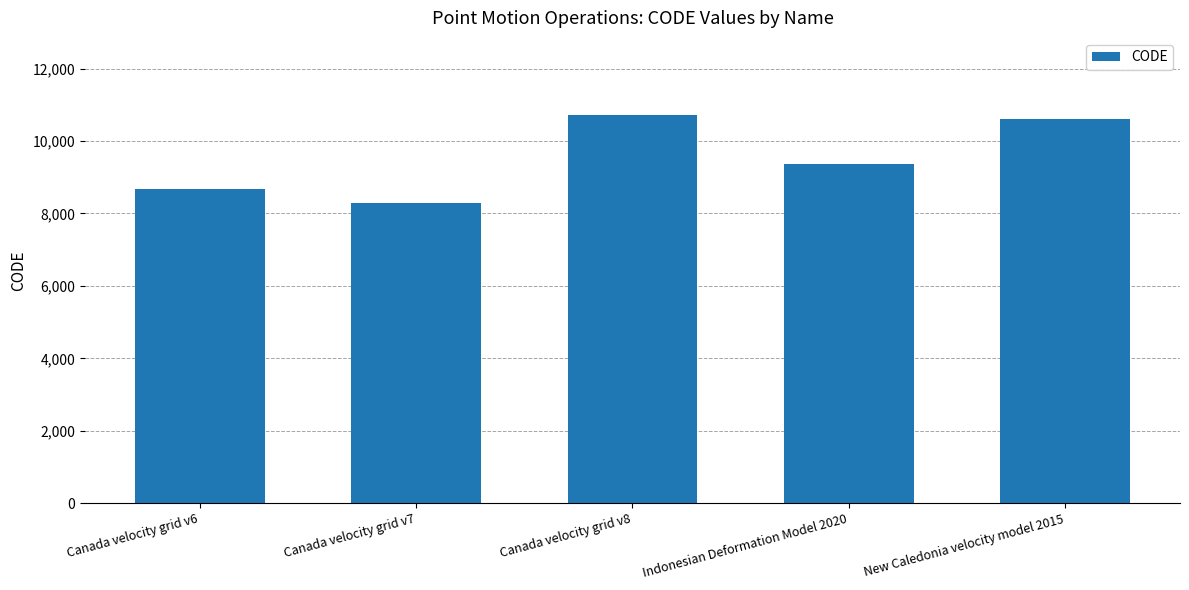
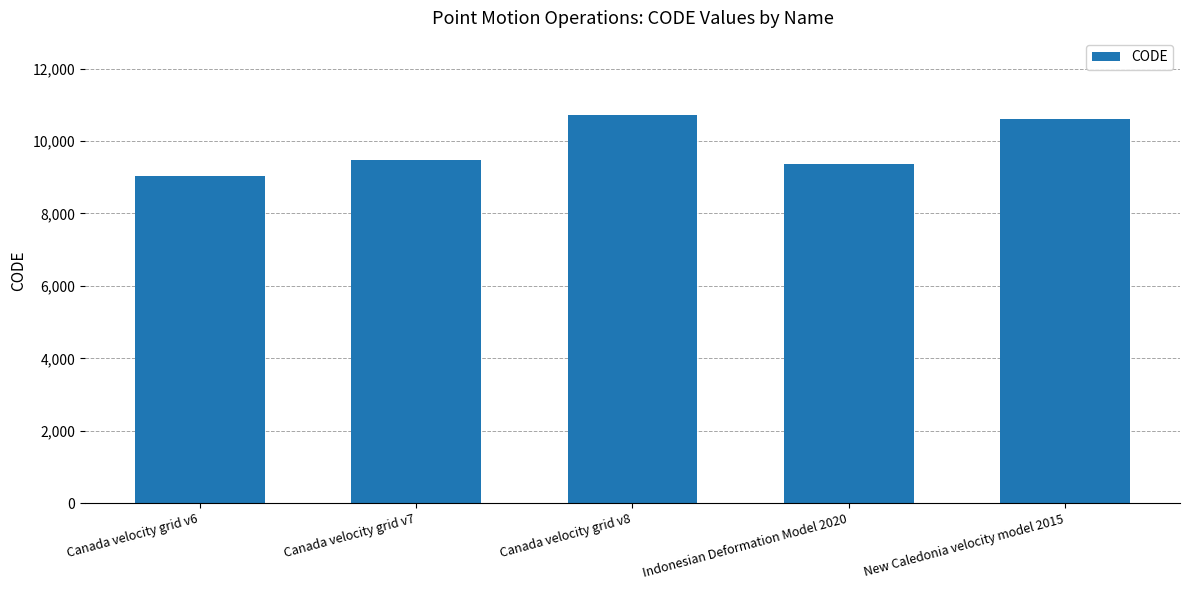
  {
-   "Canada velocity grid v6": "8,700",
-   "Canada velocity grid v7": "8,300",
+   "Canada velocity grid v6": "9,000",
+   "Canada velocity grid v7": "9,500",
    "Canada velocity grid v8": "10,700",
    "Indonesian Deformation Model 2020": "9,400",
    "New Caledonia velocity model 2015": "10,600"
  }
